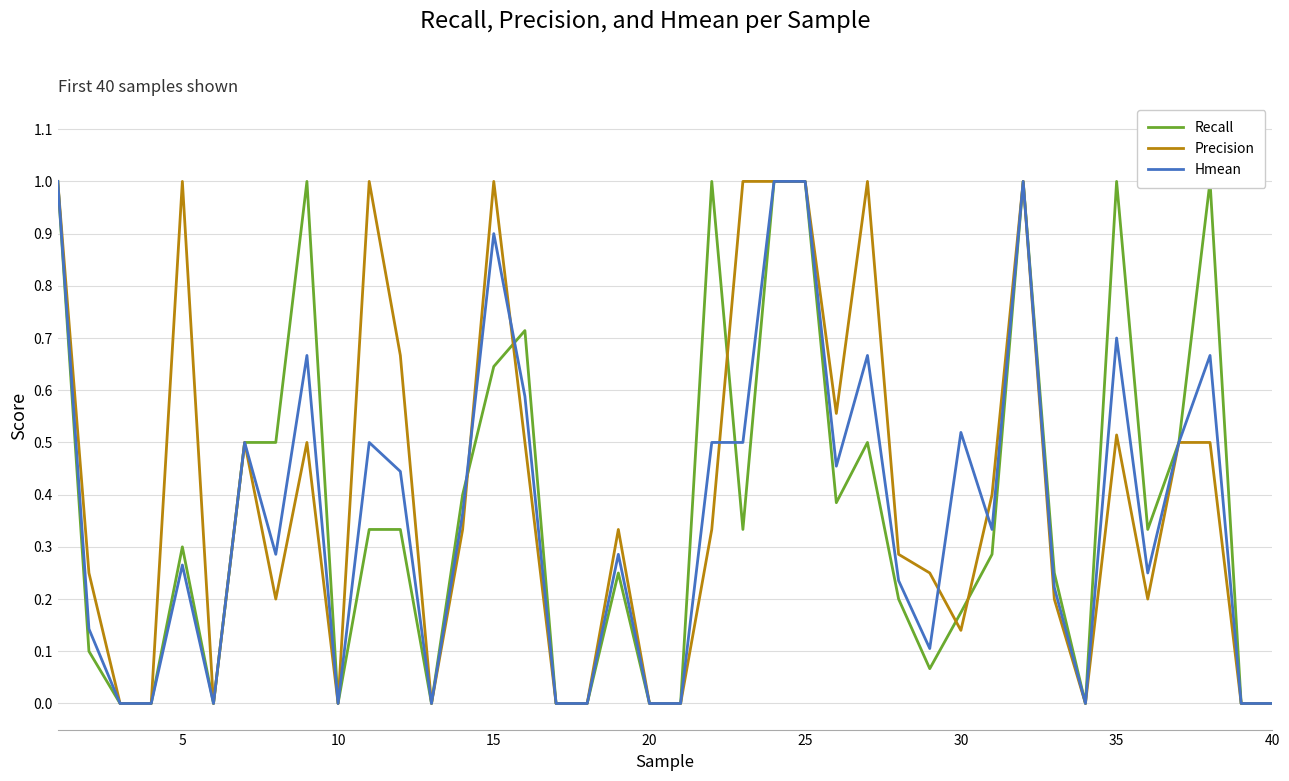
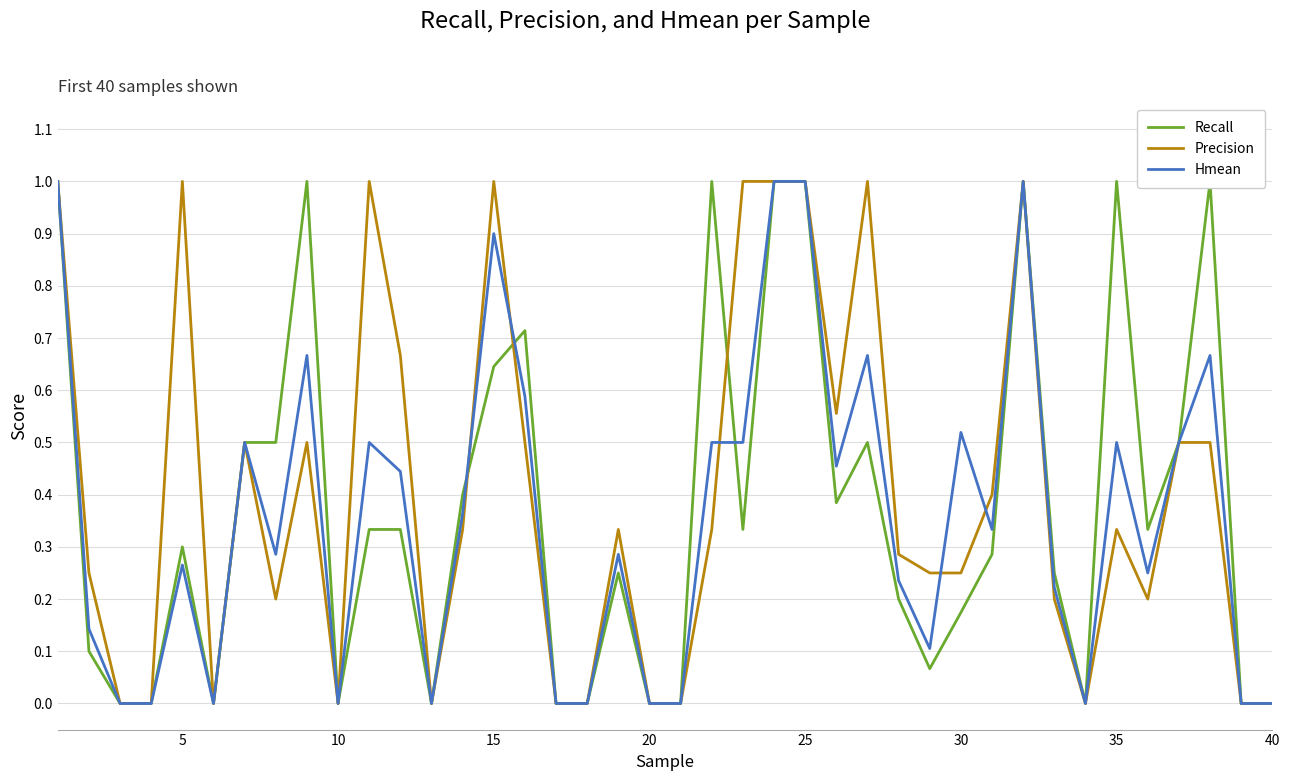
  {
    "Recall": {
      "5": 0.30,
      "15": 0.65,
      "30": 0.17,
      "35": 1.00
    },
    "Precision": {
      "5": 1.00,
      "15": 1.00,
-     "30": 0.14,
-     "35": 0.51
+     "30": 0.25,
+     "35": 0.33
    },
    "Hmean": {
      "5": 0.27,
      "15": 0.9,
      "30": 0.52,
-     "35": 0.7
+     "35": 0.5
    }
  }
